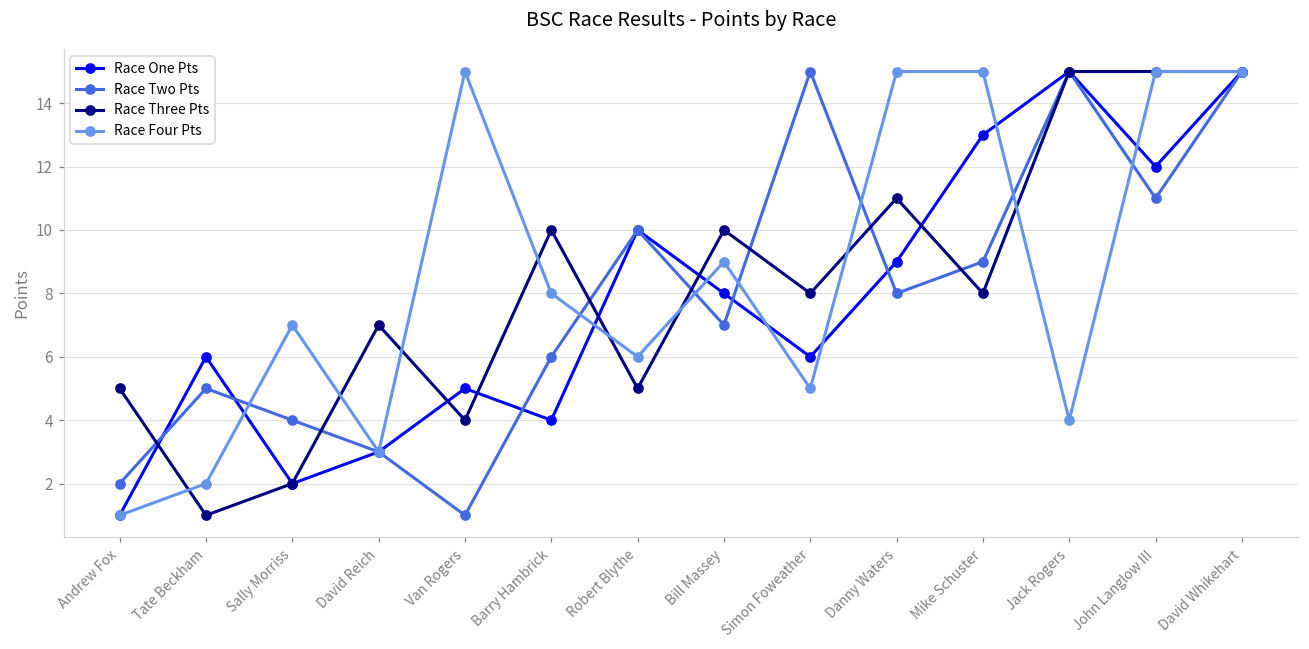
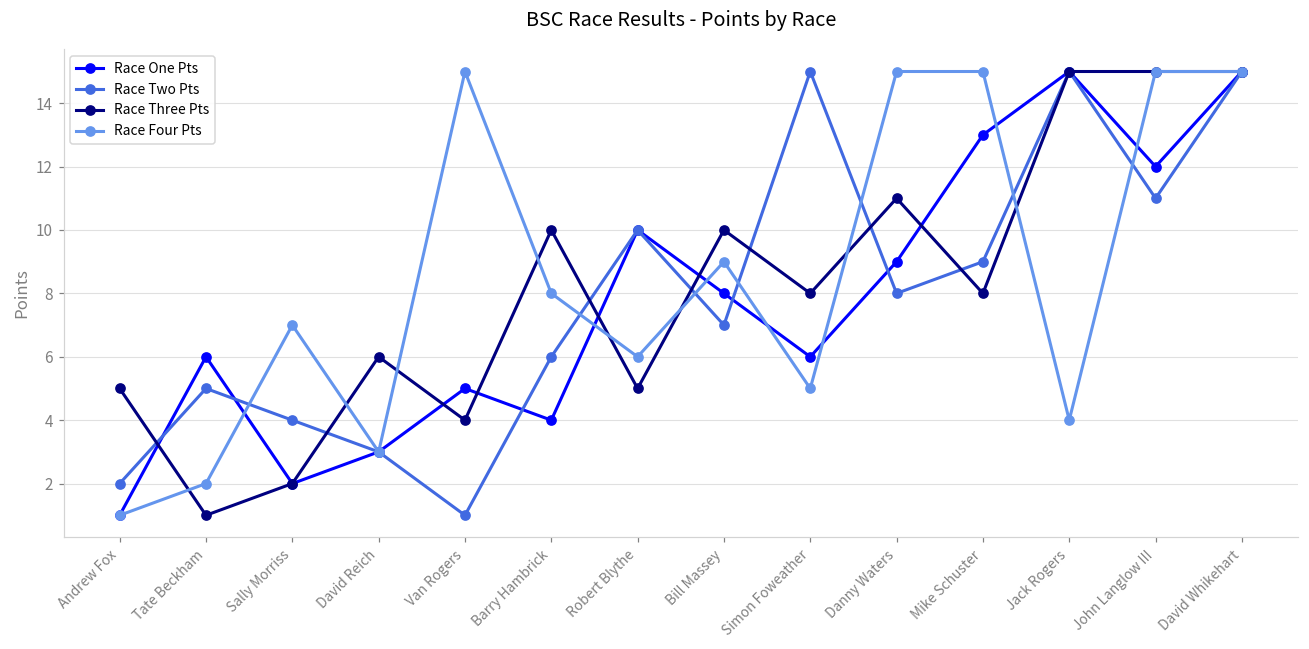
  {
    "Race One Pts": {
      "Tate Beckham": 6,
      "Van Rogers": 5,
      "Barry Hambrick": 4,
      "Bill Massey": 8,
      "Simon Foweather": 6,
      "Danny Waters": 9,
      "Mike Schuster": 13,
      "John Langlow III": 12
    },
    "Race Three Pts": {
      "Andrew Fox": 5,
      "Tate Beckham": 1,
-     "David Reich": 7,
+     "David Reich": 6,
      "Van Rogers": 4,
      "Barry Hambrick": 10,
      "Robert Blythe": 5,
      "Bill Massey": 10,
      "Simon Foweather": 8,
      "Danny Waters": 11,
      "Mike Schuster": 8
    }
  }
